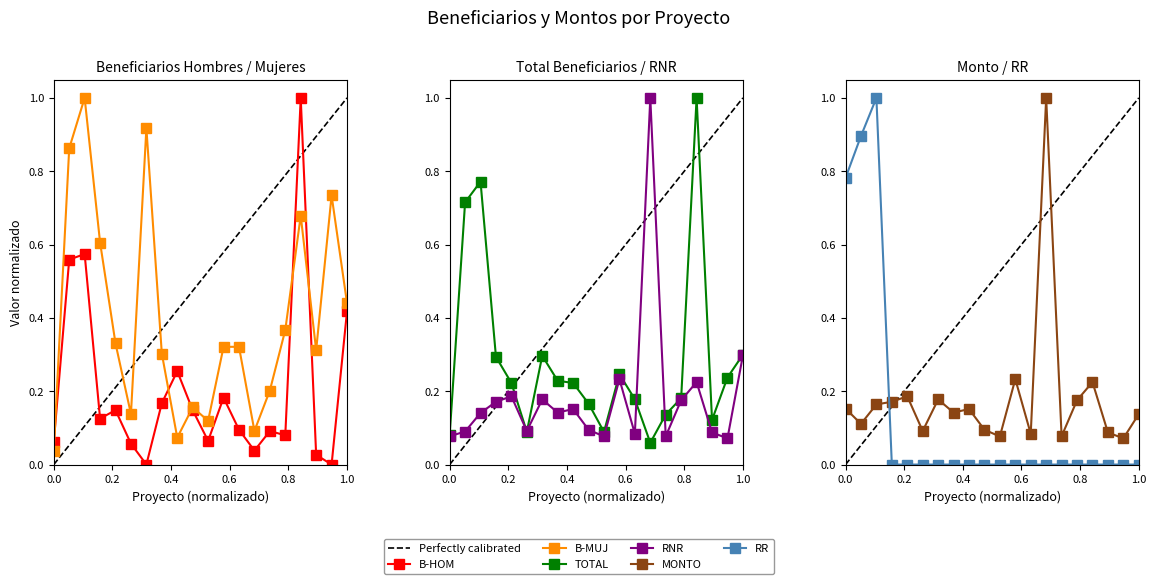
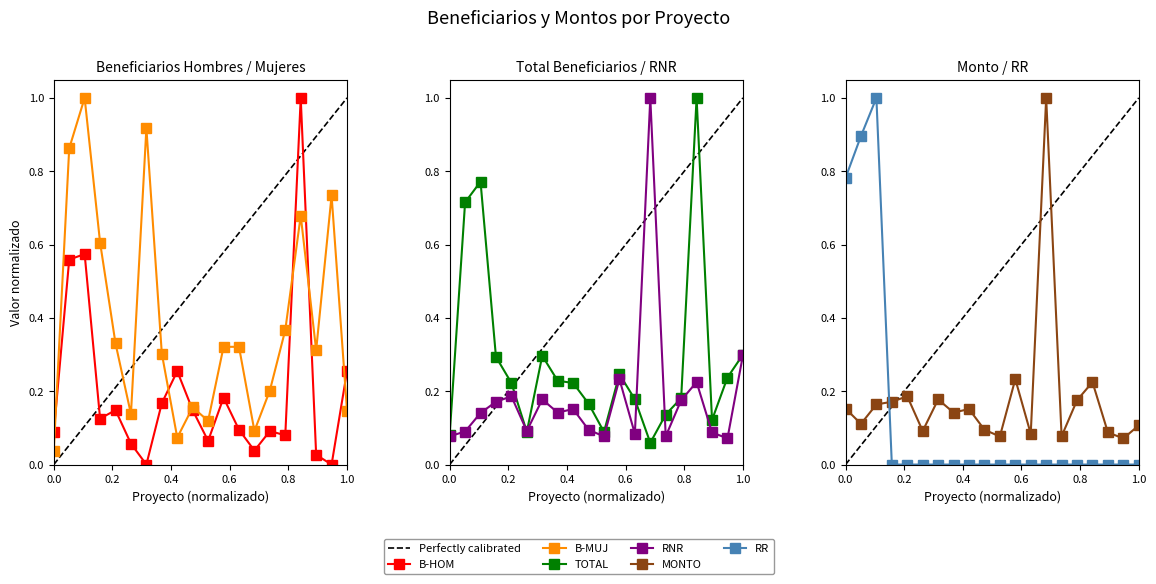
  {
    "Beneficiarios Hombres / Mujeres": {
      "Perfectly calibrated": {
        "0.0": 0.00,
        "1.0": 1.00
      },
      "B-HOM": {
-       "0.0": 0.06,
-       "1.0": 0.42
+       "0.0": 0.09,
+       "1.0": 0.25
      },
      "B-MUJ": {
        "0.0": 0.04,
-       "1.0": 0.44
+       "1.0": 0.15
      }
    },
    "Total Beneficiarios / RNR": {
      "Perfectly calibrated": {
        "0.0": 0.00,
        "1.0": 1.00
      }
    },
    "Monto / RR": {
      "Perfectly calibrated": {
        "0.0": 0.00,
        "1.0": 1.00
      },
      "MONTO": {
        "0.0": 0.15,
-       "1.0": 0.14
+       "1.0": 0.11
      },
      "RR": {
        "0.0": 0.78,
        "1.0": 0.00
      }
    }
  }
